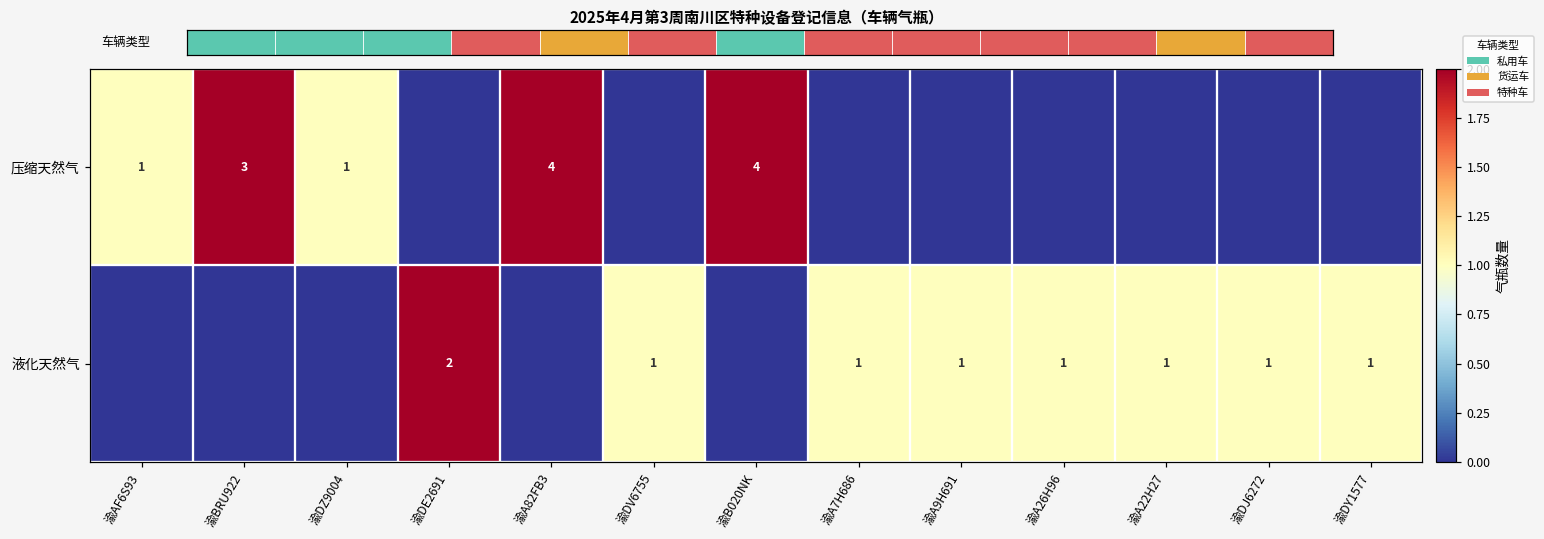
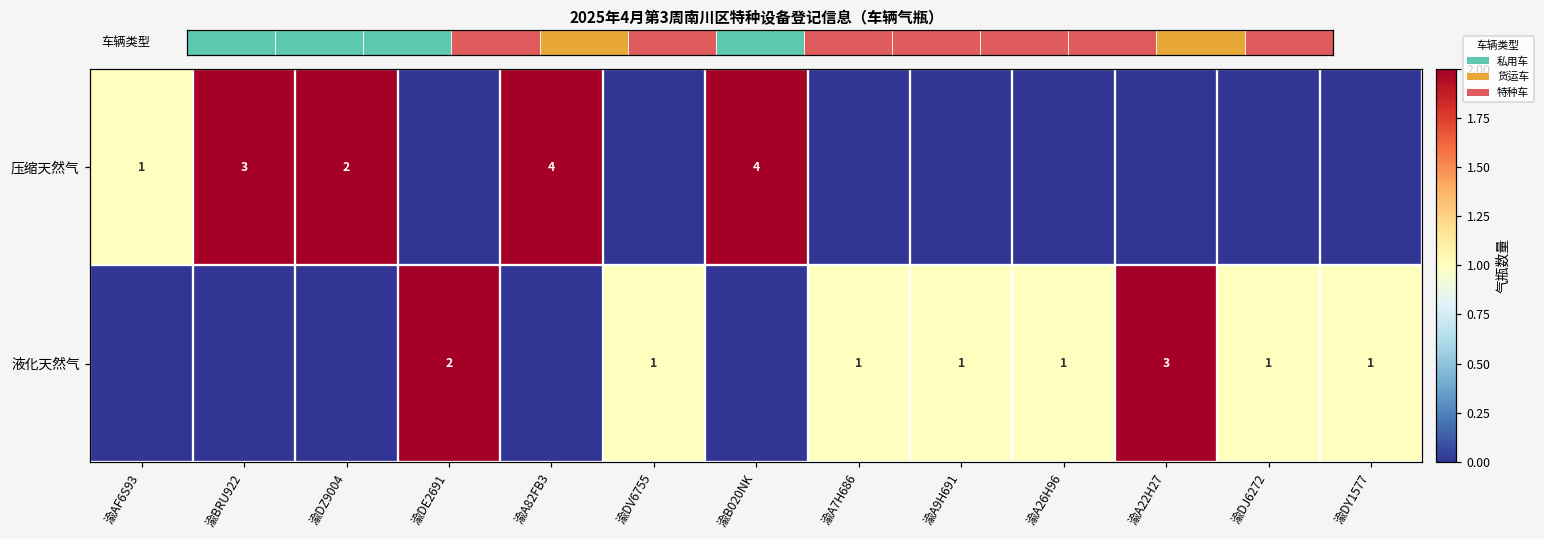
  {
    "压缩天然气": {
      "渝AF6S93": 1,
      "渝BRU922": 3,
-     "渝DZ9004": 1,
+     "渝DZ9004": 2,
      "渝A82FB3": 4,
      "渝B020NK": 4
    },
    "液化天然气": {
      "渝DE2691": 2,
      "渝DV6755": 1,
      "渝A7H686": 1,
      "渝A9H691": 1,
      "渝A26H96": 1,
-     "渝A22H27": 1,
+     "渝A22H27": 3,
      "渝DJ6272": 1,
      "渝DY1577": 1
    }
  }
